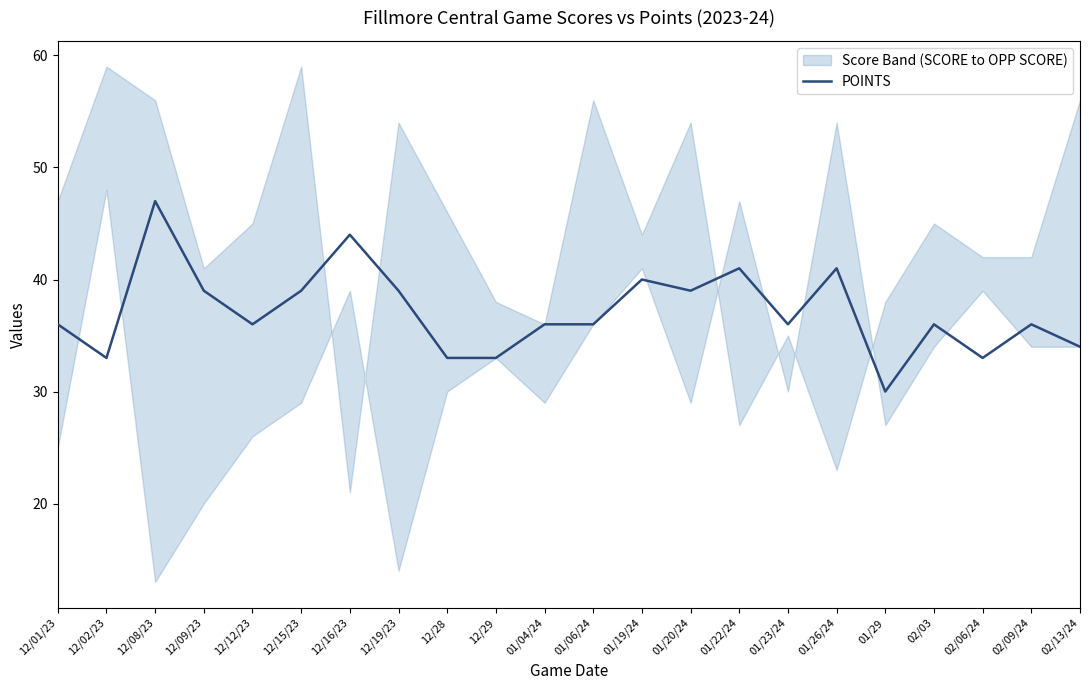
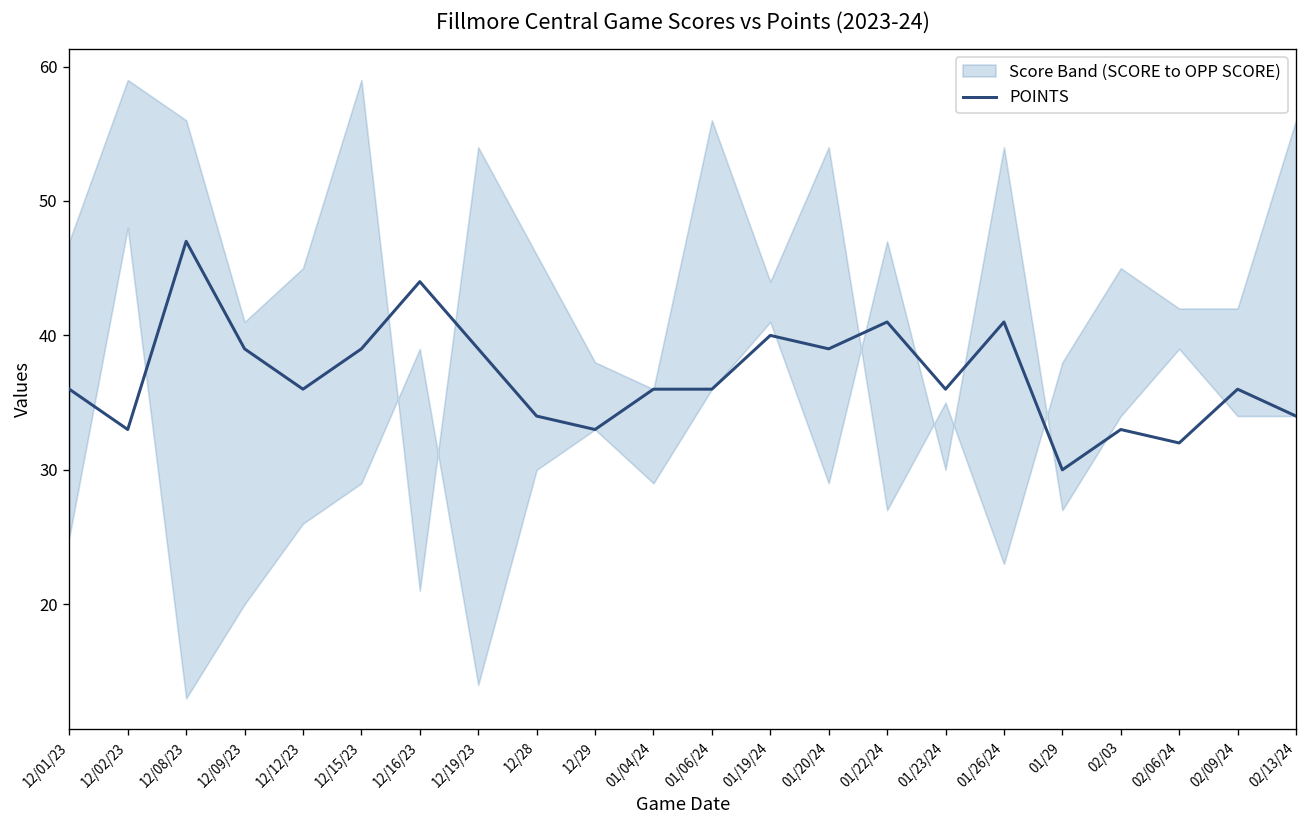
  {
    "POINTS": {
      "12/01/23": 36,
      "12/02/23": 33,
      "12/08/23": 47,
      "12/09/23": 39,
      "12/12/23": 36,
      "12/15/23": 39,
      "12/16/23": 44,
      "12/19/23": 39,
-     "12/28": 33,
+     "12/28": 34,
      "12/29": 33,
      "01/06/24": 36,
      "01/19/24": 40,
      "01/20/24": 39,
      "01/22/24": 41,
      "01/23/24": 36,
      "01/26/24": 41,
      "01/29": 30,
-     "02/03": 36,
-     "02/06/24": 33,
+     "02/03": 33,
+     "02/06/24": 32,
      "02/09/24": 36,
      "02/13/24": 34
    }
  }
